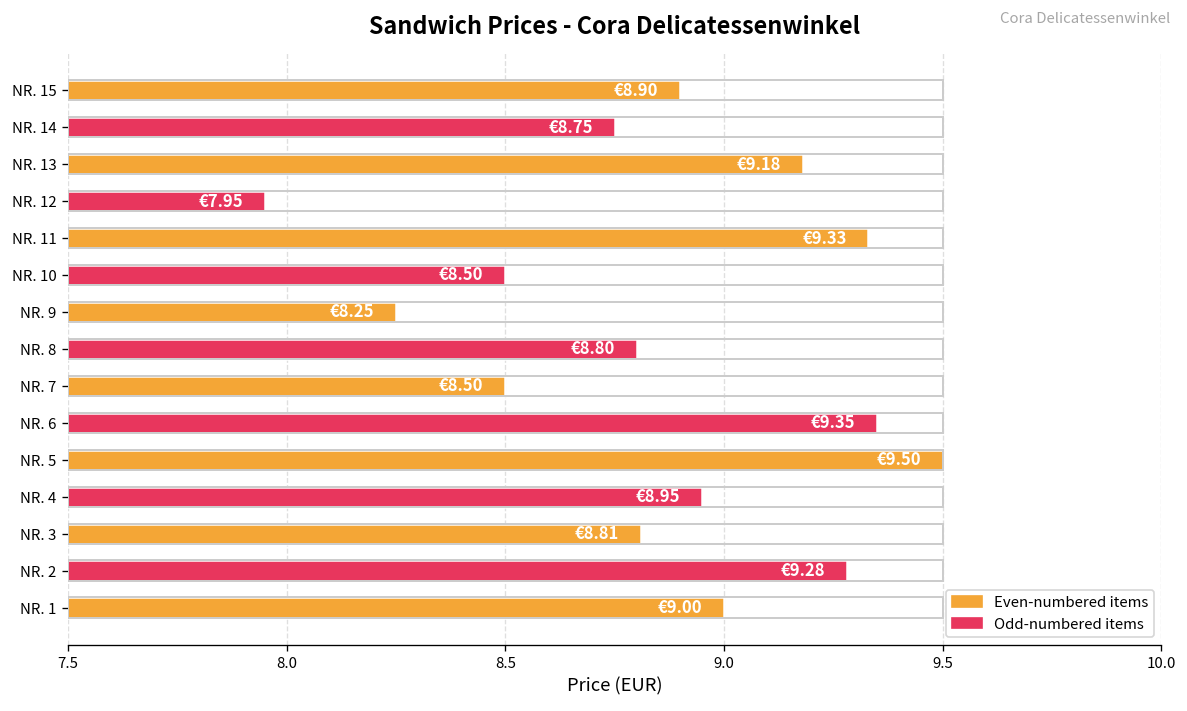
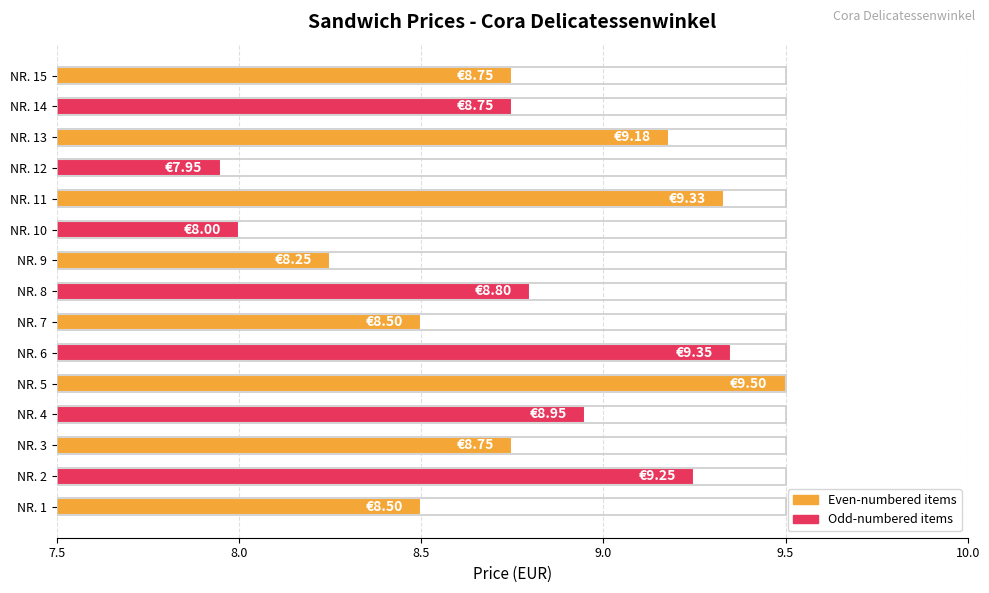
  {
-   "NR. 15": "€8.90",
+   "NR. 15": "€8.75",
    "NR. 14": "€8.75",
    "NR. 13": "€9.18",
    "NR. 12": "€7.95",
    "NR. 11": "€9.33",
-   "NR. 10": "€8.50",
+   "NR. 10": "€8.00",
    "NR. 9": "€8.25",
    "NR. 8": "€8.80",
    "NR. 7": "€8.50",
    "NR. 6": "€9.35",
    "NR. 5": "€9.50",
    "NR. 4": "€8.95",
-   "NR. 3": "€8.81",
-   "NR. 2": "€9.28",
-   "NR. 1": "€9.00"
+   "NR. 3": "€8.75",
+   "NR. 2": "€9.25",
+   "NR. 1": "€8.50"
  }
